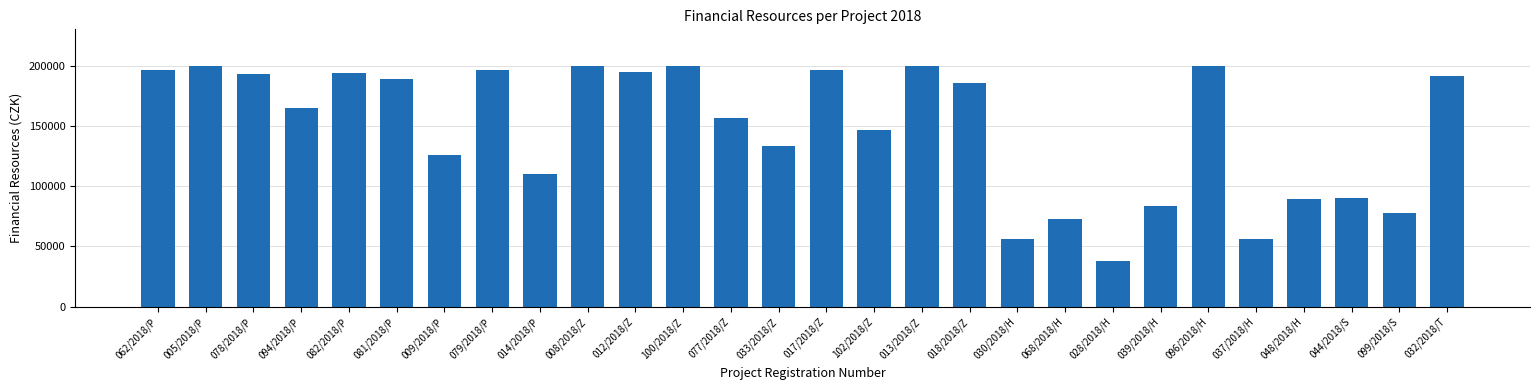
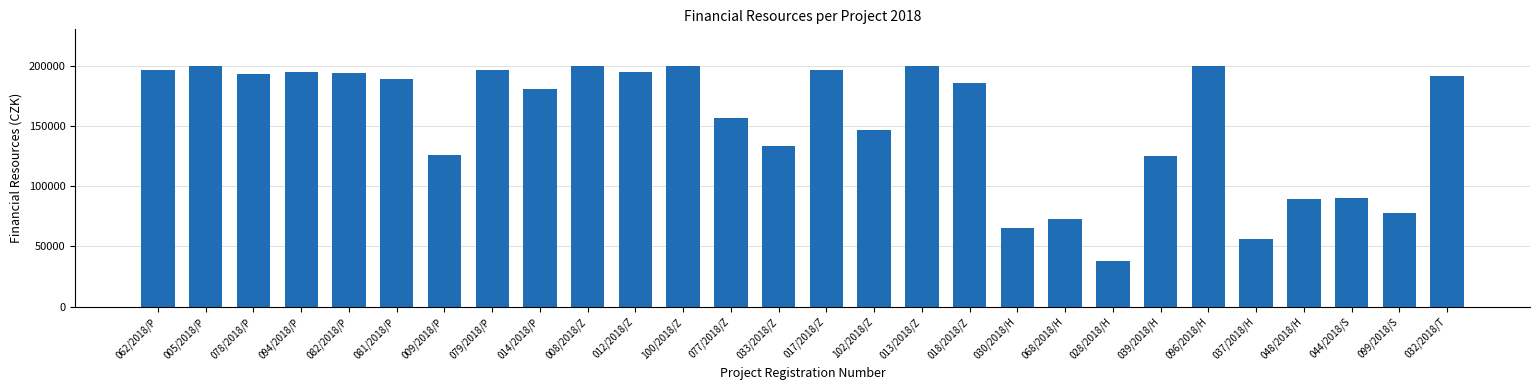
  {
    "062/2018/P": 196000,
    "005/2018/P": 200000,
    "078/2018/P": 193000,
-   "094/2018/P": 165000,
+   "094/2018/P": 195000,
    "082/2018/P": 194000,
    "081/2018/P": 189000,
    "009/2018/P": 126000,
    "079/2018/P": 196000,
-   "014/2018/P": 110000,
+   "014/2018/P": 180000,
    "008/2018/Z": 200000,
    "012/2018/Z": 195000,
    "100/2018/Z": 200000,
    "077/2018/Z": 157000,
    "033/2018/Z": 133000,
    "017/2018/Z": 196000,
    "102/2018/Z": 147000,
    "013/2018/Z": 200000,
    "018/2018/Z": 185000,
-   "030/2018/H": 56000,
+   "030/2018/H": 65000,
    "068/2018/H": 73000,
    "028/2018/H": 38000,
-   "039/2018/H": 84000,
+   "039/2018/H": 125000,
    "096/2018/H": 200000,
    "037/2018/H": 56000,
    "048/2018/H": 89000,
    "044/2018/S": 90000,
    "099/2018/S": 78000,
    "032/2018/T": 191000
  }
